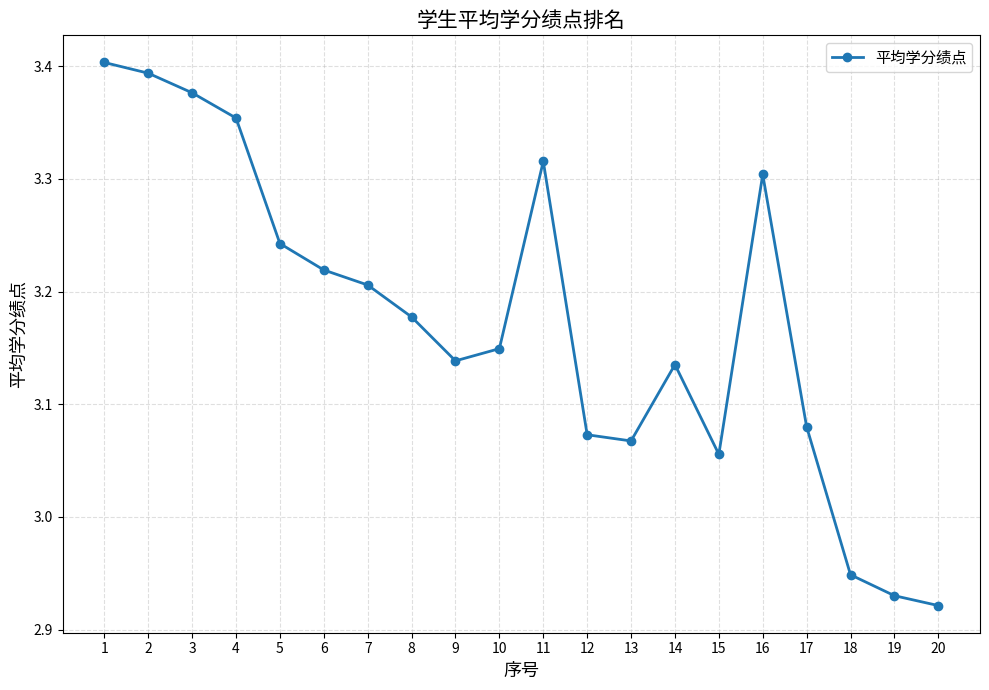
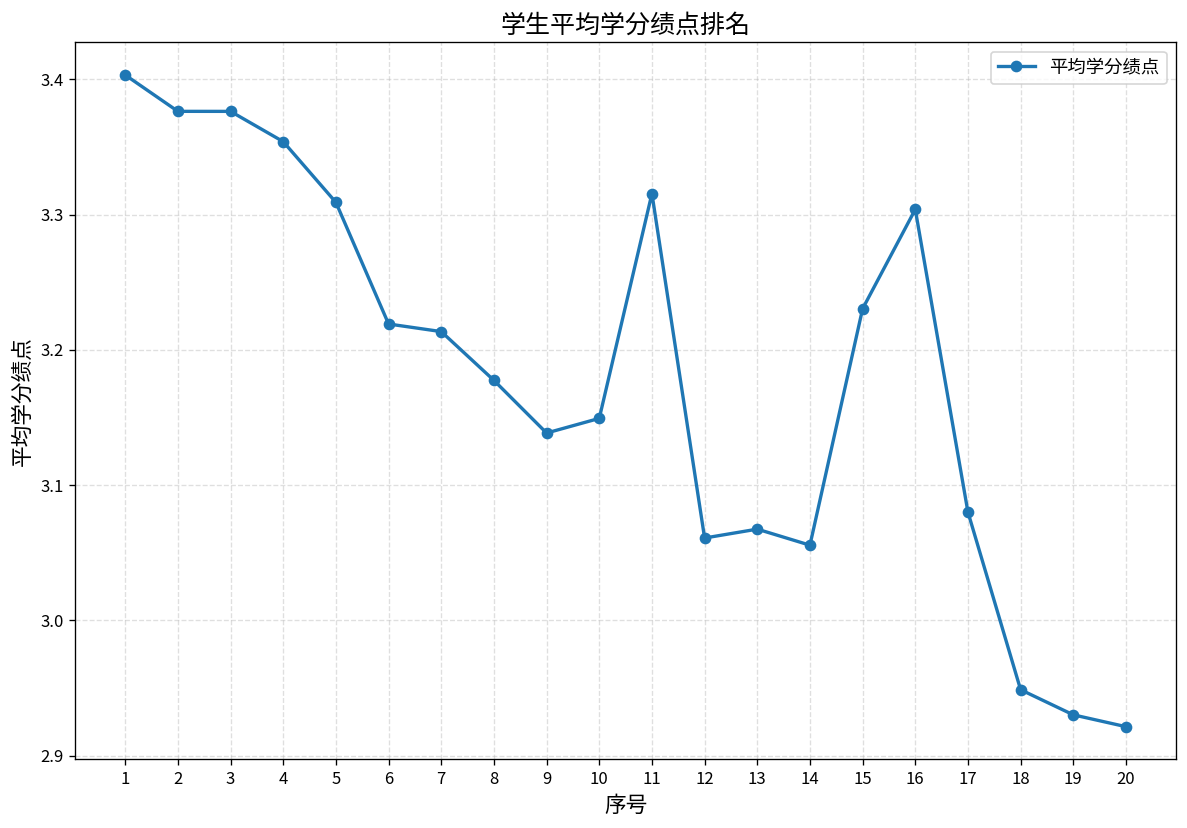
  {
    "1": 3.403,
-   "2": 3.394,
+   "2": 3.376,
    "3": 3.376,
    "4": 3.354,
-   "5": 3.243,
+   "5": 3.309,
    "6": 3.219,
-   "7": 3.206,
+   "7": 3.213,
    "8": 3.177,
    "9": 3.138,
    "10": 3.149,
    "11": 3.316,
-   "12": 3.073,
+   "12": 3.061,
    "13": 3.067,
-   "14": 3.135,
-   "15": 3.056,
+   "14": 3.056,
+   "15": 3.230,
    "16": 3.304,
    "17": 3.080,
    "18": 2.949,
    "19": 2.930,
    "20": 2.921
  }
